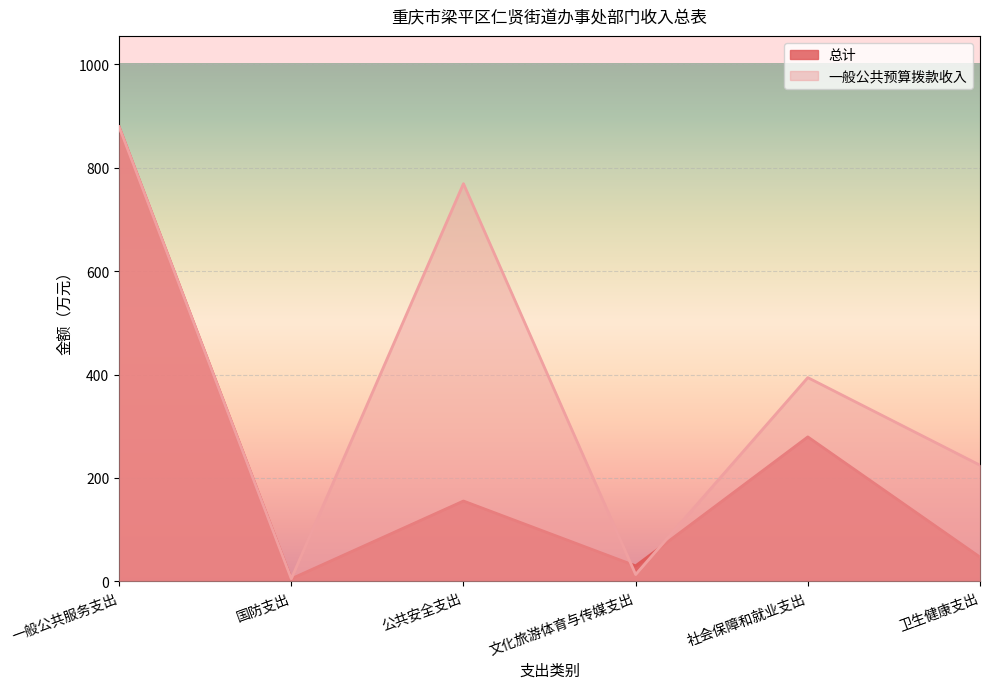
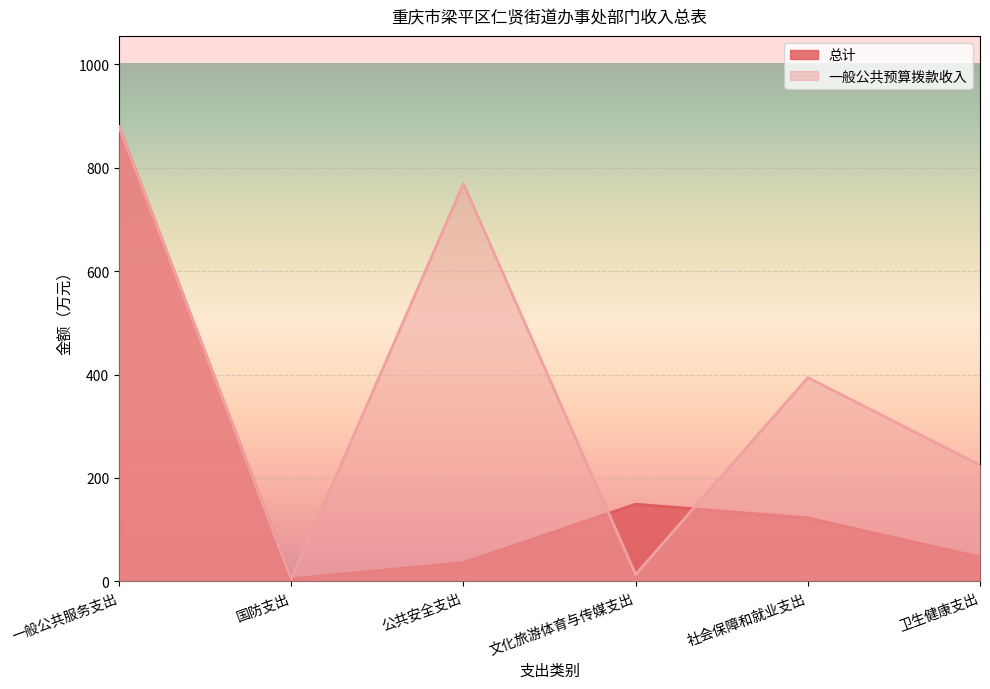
  {
    "总计": {
-     "公共安全支出": 160,
-     "文化旅游体育与传媒支出": 30,
-     "社会保障和就业支出": 280,
+     "公共安全支出": 40,
+     "文化旅游体育与传媒支出": 150,
+     "社会保障和就业支出": 120,
      "卫生健康支出": 50
    },
    "一般公共预算拨款收入": {
      "公共安全支出": 770,
      "文化旅游体育与传媒支出": 10,
      "社会保障和就业支出": 390,
      "卫生健康支出": 220
    }
  }
